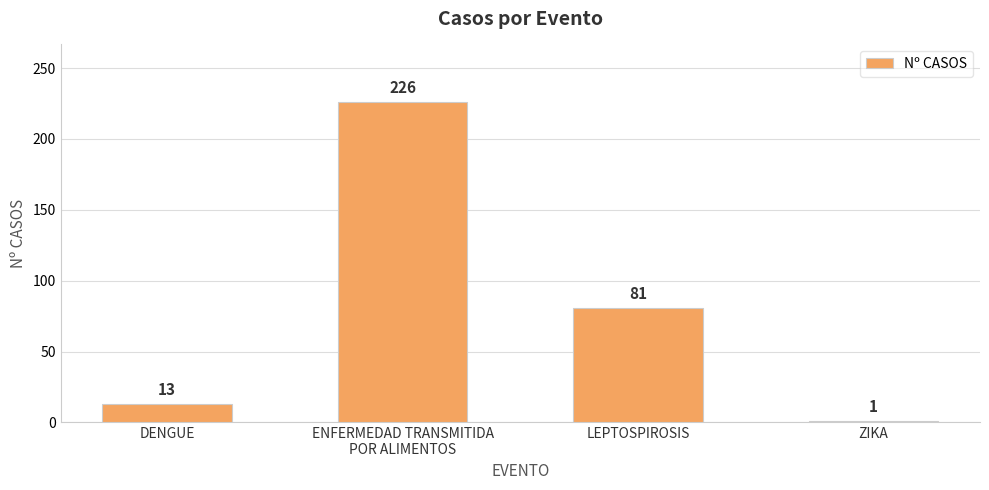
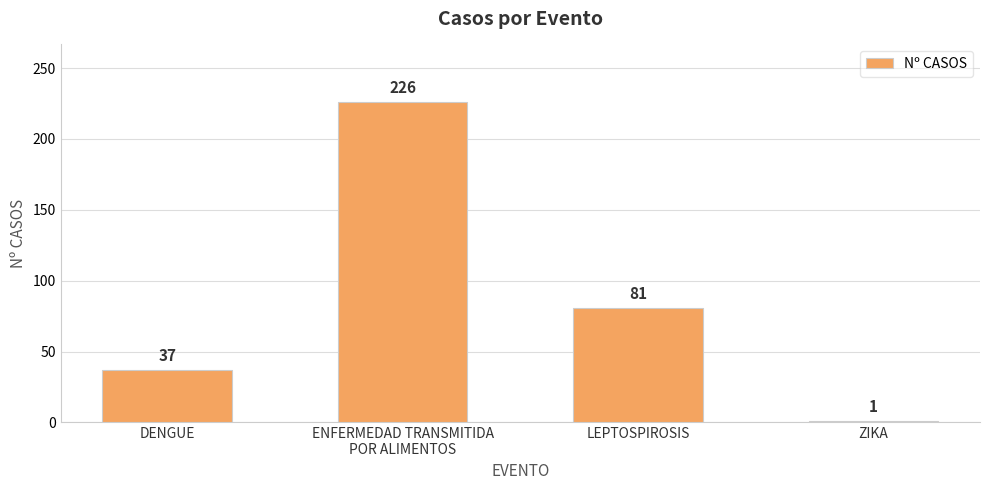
  {
-   "DENGUE": 13,
+   "DENGUE": 37,
    "ENFERMEDAD TRANSMITIDA POR ALIMENTOS": 226,
    "LEPTOSPIROSIS": 81,
    "ZIKA": 1
  }
